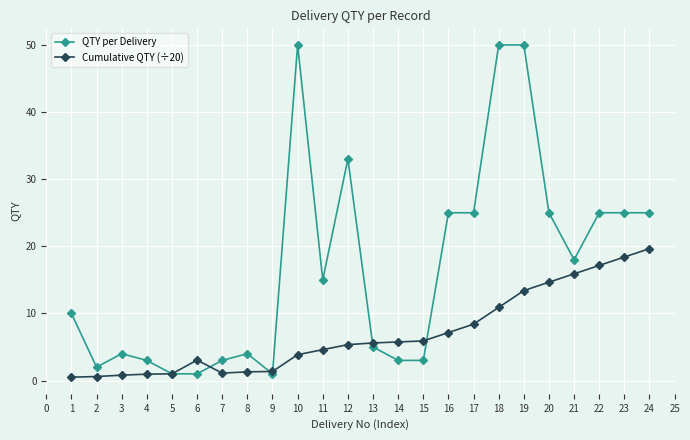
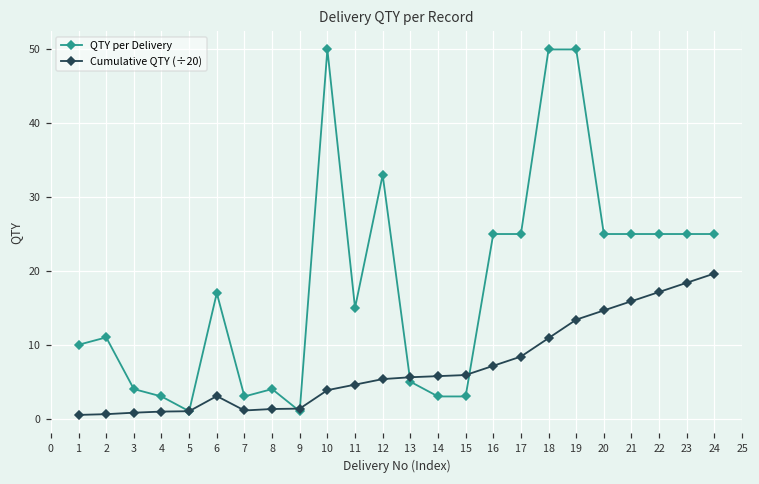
  {
    "QTY per Delivery": {
      "1": 10,
-     "2": 2,
+     "2": 11,
      "3": 4,
      "4": 3,
-     "6": 1,
+     "6": 17,
      "7": 3,
      "8": 4,
      "10": 50,
      "11": 15,
      "12": 33,
      "13": 5,
      "14": 3,
      "15": 3,
      "16": 25,
      "17": 25,
      "18": 50,
      "19": 50,
      "20": 25,
-     "21": 18,
+     "21": 25,
      "22": 25,
      "23": 25,
      "24": 25
    },
    "Cumulative QTY (÷20)": {
      "1": 1,
      "2": 1,
      "3": 1,
      "4": 1,
      "6": 3,
      "7": 1,
      "8": 1,
      "10": 4,
      "11": 5,
      "12": 5,
      "13": 6,
      "14": 6,
      "15": 6,
      "16": 7,
      "17": 8,
      "18": 11,
      "19": 13,
      "20": 15,
      "21": 16,
      "22": 17,
      "23": 18,
      "24": 20
    }
  }
